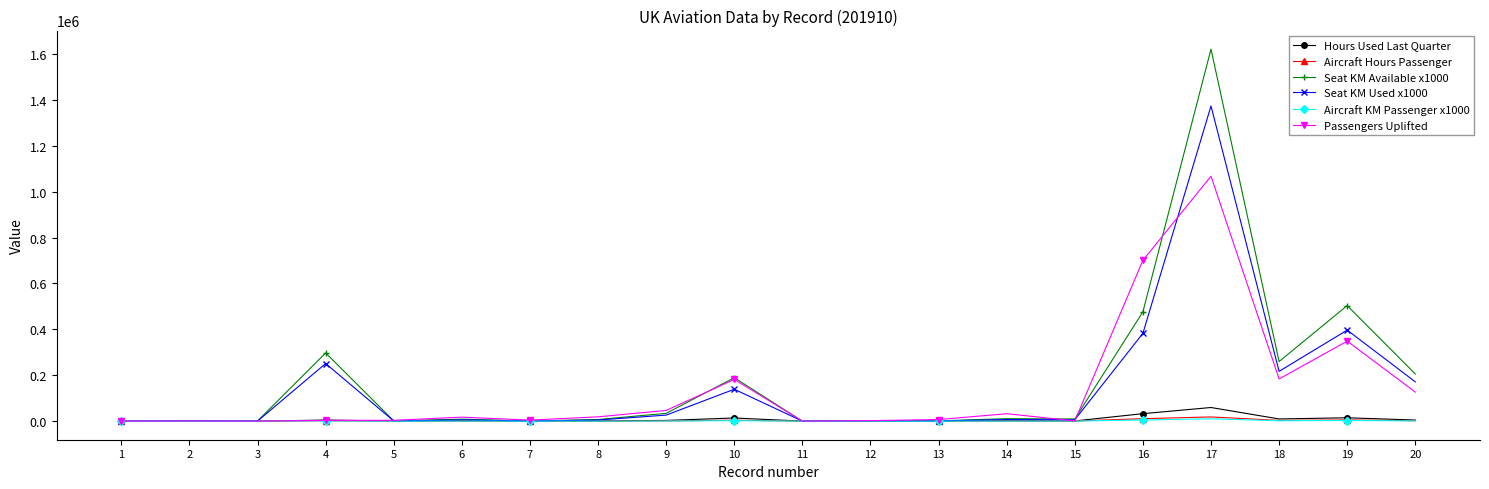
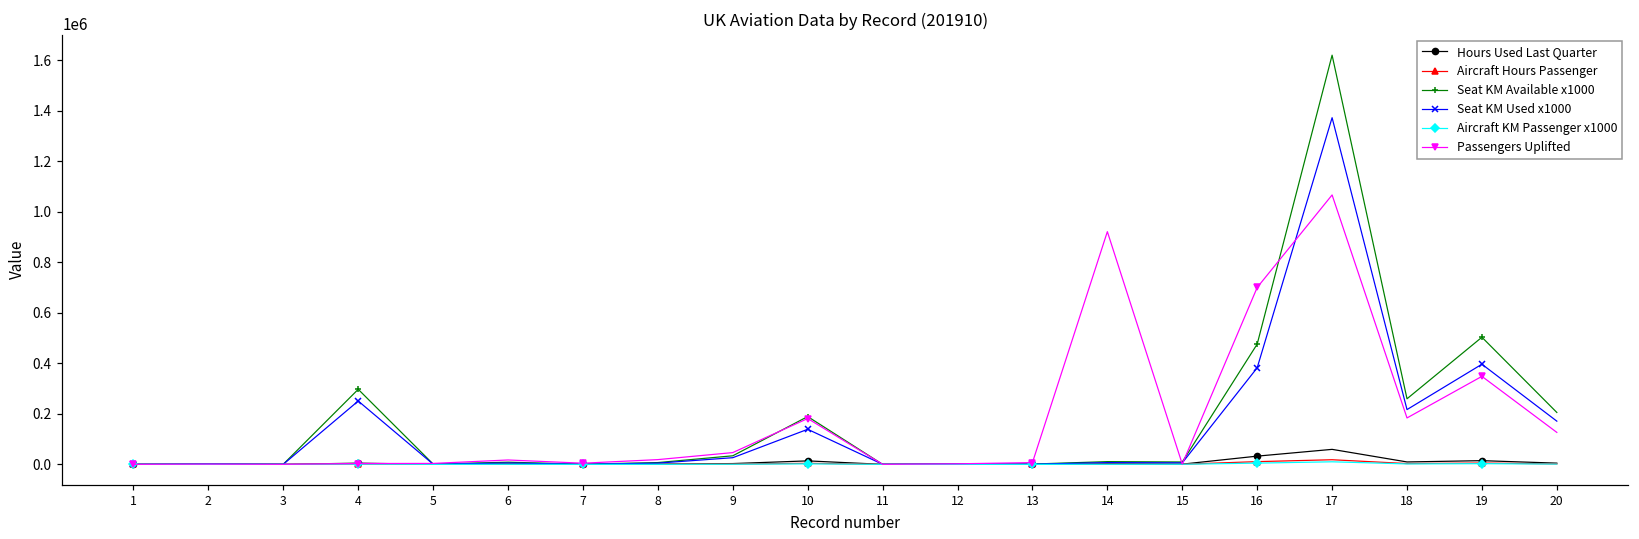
  {
    "Hours Used Last Quarter": {
      "16": 30000,
      "17": 60000
    },
    "Seat KM Available x1000": {
      "4": 300000,
      "16": 480000,
      "17": 1620000,
      "18": 260000,
      "19": 500000,
      "20": 210000
    },
    "Seat KM Used x1000": {
      "4": 250000,
      "10": 140000,
      "16": 380000,
      "17": 1370000,
      "18": 220000,
      "19": 400000,
      "20": 170000
    },
    "Passengers Uplifted": {
      "8": 20000,
      "9": 50000,
-     "14": 30000,
+     "14": 920000,
      "16": 700000,
      "17": 1070000,
      "18": 180000,
      "19": 350000,
      "20": 130000
    }
  }
